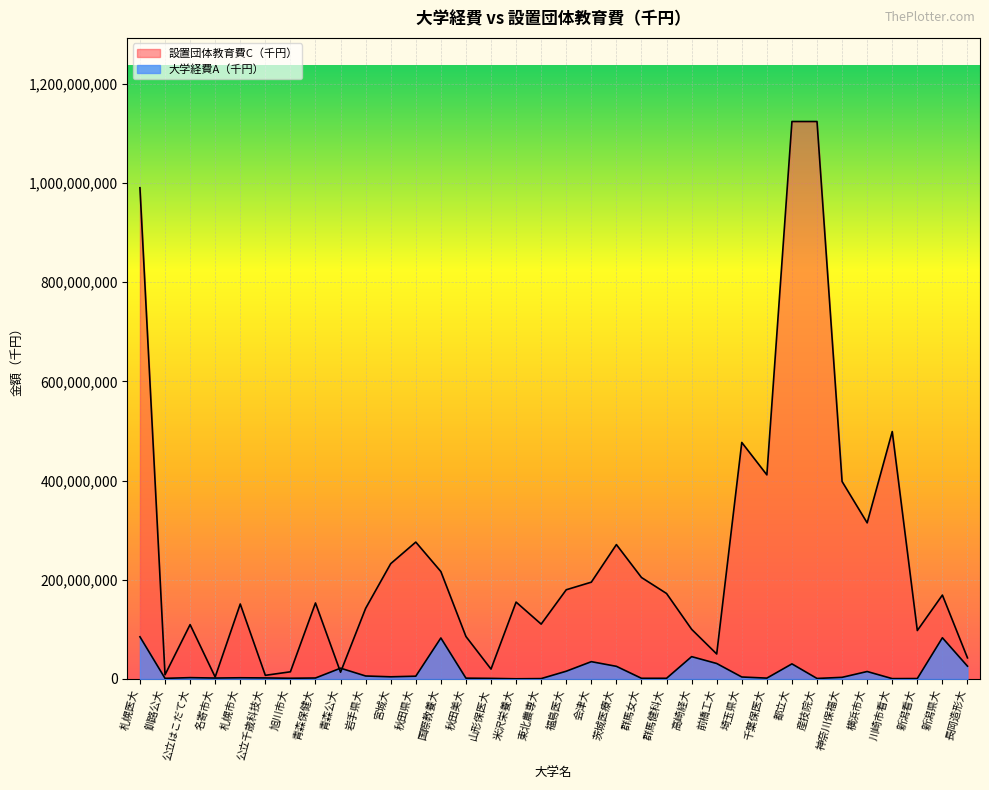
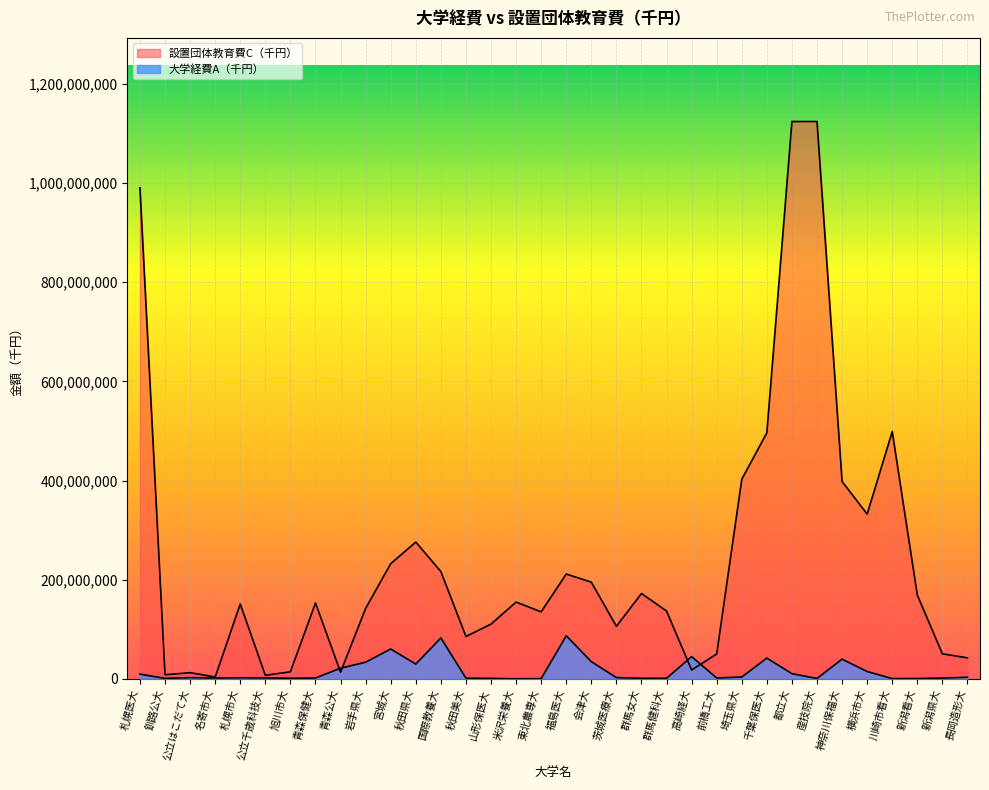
  {
    "設置団体教育費C（千円）": {
      "札幌医大": "990,000,000",
      "釧路公大": "10,000,000",
-     "公立はこだて大": "110,000,000",
+     "公立はこだて大": "10,000,000",
      "札幌市大": "150,000,000",
      "公立千歳科技大": "10,000,000",
      "旭川市大": "10,000,000",
      "青森保健大": "150,000,000",
      "青森公大": "10,000,000",
      "岩手県大": "140,000,000",
      "宮城大": "230,000,000",
      "秋田県大": "280,000,000",
      "国際教養大": "220,000,000",
      "秋田美大": "90,000,000",
-     "山形保医大": "20,000,000",
+     "山形保医大": "110,000,000",
      "米沢栄養大": "160,000,000",
-     "東北農専大": "110,000,000",
-     "福島医大": "180,000,000",
+     "東北農専大": "140,000,000",
+     "福島医大": "210,000,000",
      "会津大": "200,000,000",
-     "茨城医療大": "270,000,000",
-     "群馬女大": "200,000,000",
-     "群馬健科大": "170,000,000",
-     "高崎経大": "100,000,000",
+     "茨城医療大": "110,000,000",
+     "群馬女大": "170,000,000",
+     "群馬健科大": "140,000,000",
+     "高崎経大": "20,000,000",
      "前橋工大": "50,000,000",
-     "埼玉県大": "480,000,000",
-     "千葉保医大": "410,000,000",
+     "埼玉県大": "400,000,000",
+     "千葉保医大": "500,000,000",
      "都立大": "1,120,000,000",
      "産技院大": "1,120,000,000",
      "神奈川保福大": "400,000,000",
-     "横浜市大": "310,000,000",
+     "横浜市大": "330,000,000",
      "川崎市看大": "500,000,000",
-     "新潟看大": "100,000,000",
-     "新潟県大": "170,000,000",
+     "新潟看大": "170,000,000",
+     "新潟県大": "50,000,000",
      "長岡造形大": "40,000,000"
    },
    "大学経費A（千円）": {
-     "札幌医大": "90,000,000",
+     "札幌医大": "10,000,000",
      "釧路公大": "0",
      "公立はこだて大": "0",
      "札幌市大": "0",
      "公立千歳科技大": "0",
      "旭川市大": "0",
      "青森保健大": "0",
      "青森公大": "20,000,000",
-     "岩手県大": "10,000,000",
-     "宮城大": "0",
-     "秋田県大": "10,000,000",
+     "岩手県大": "30,000,000",
+     "宮城大": "60,000,000",
+     "秋田県大": "30,000,000",
      "国際教養大": "80,000,000",
      "秋田美大": "0",
      "山形保医大": "0",
      "米沢栄養大": "0",
      "東北農専大": "0",
-     "福島医大": "20,000,000",
+     "福島医大": "90,000,000",
      "会津大": "30,000,000",
-     "茨城医療大": "30,000,000",
+     "茨城医療大": "0",
      "群馬女大": "0",
      "群馬健科大": "0",
      "高崎経大": "50,000,000",
-     "前橋工大": "30,000,000",
+     "前橋工大": "0",
      "埼玉県大": "0",
-     "千葉保医大": "0",
-     "都立大": "30,000,000",
+     "千葉保医大": "40,000,000",
+     "都立大": "10,000,000",
      "産技院大": "0",
-     "神奈川保福大": "0",
+     "神奈川保福大": "40,000,000",
      "横浜市大": "20,000,000",
      "川崎市看大": "0",
      "新潟看大": "0",
-     "新潟県大": "80,000,000",
-     "長岡造形大": "30,000,000"
+     "新潟県大": "0",
+     "長岡造形大": "0"
    }
  }
